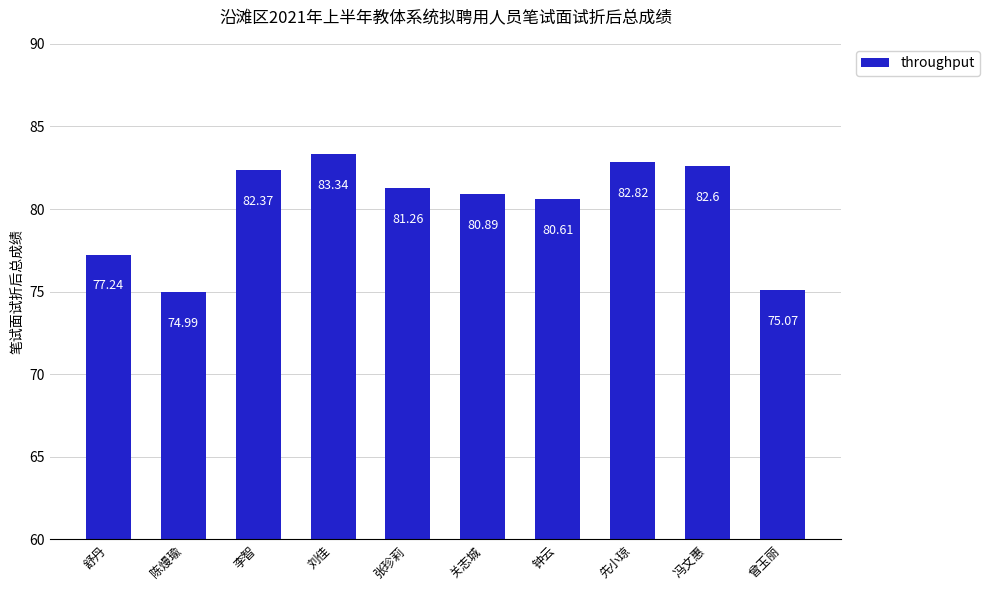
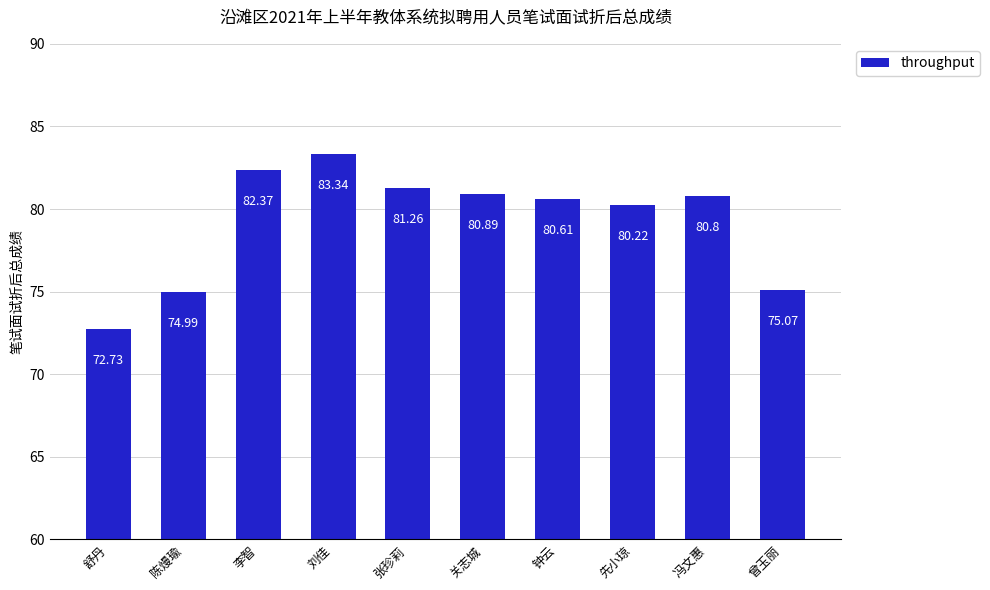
  {
-   "舒丹": 77.24,
+   "舒丹": 72.73,
    "陈熳瑜": 74.99,
    "李智": 82.37,
    "刘佳": 83.34,
    "张珍莉": 81.26,
    "关志城": 80.89,
    "钟云": 80.61,
-   "先小琼": 82.82,
-   "冯文惠": 82.6,
+   "先小琼": 80.22,
+   "冯文惠": 80.8,
    "曾玉丽": 75.07
  }
